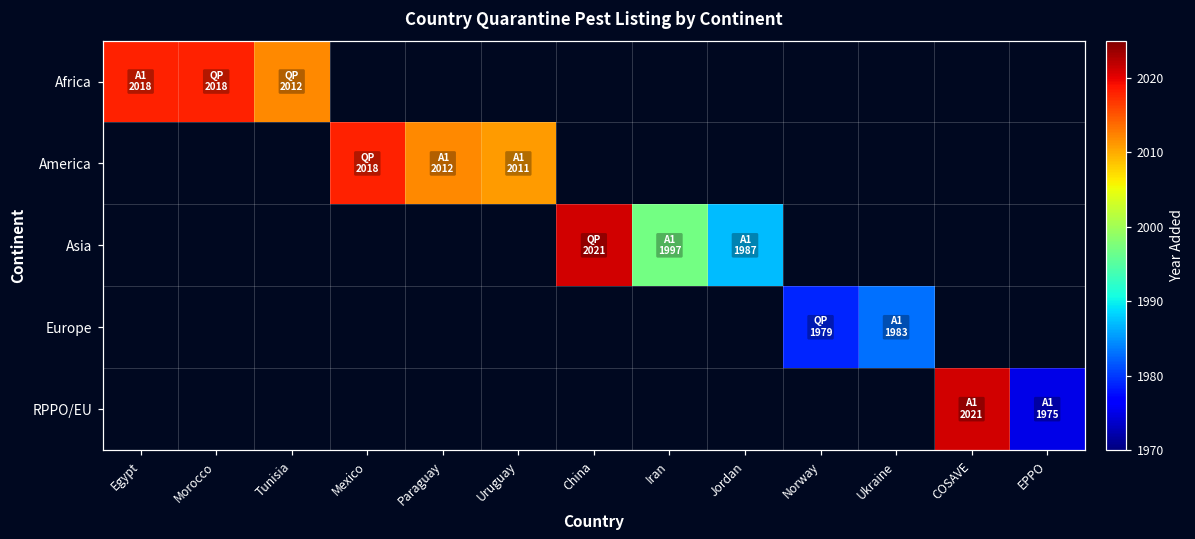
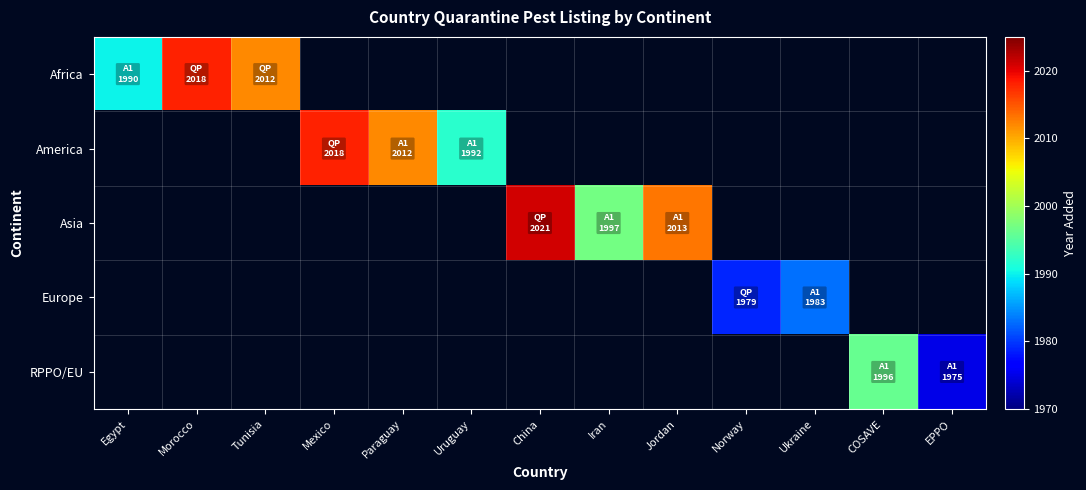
  {
    "Africa": {
-     "Egypt": 2018
+     "Egypt": 1990
    },
    "America": {
-     "Uruguay": 2011
+     "Uruguay": 1992
    },
    "Asia": {
-     "Jordan": 1987
+     "Jordan": 2013
    },
    "RPPO/EU": {
-     "COSAVE": 2021
+     "COSAVE": 1996
    }
  }
